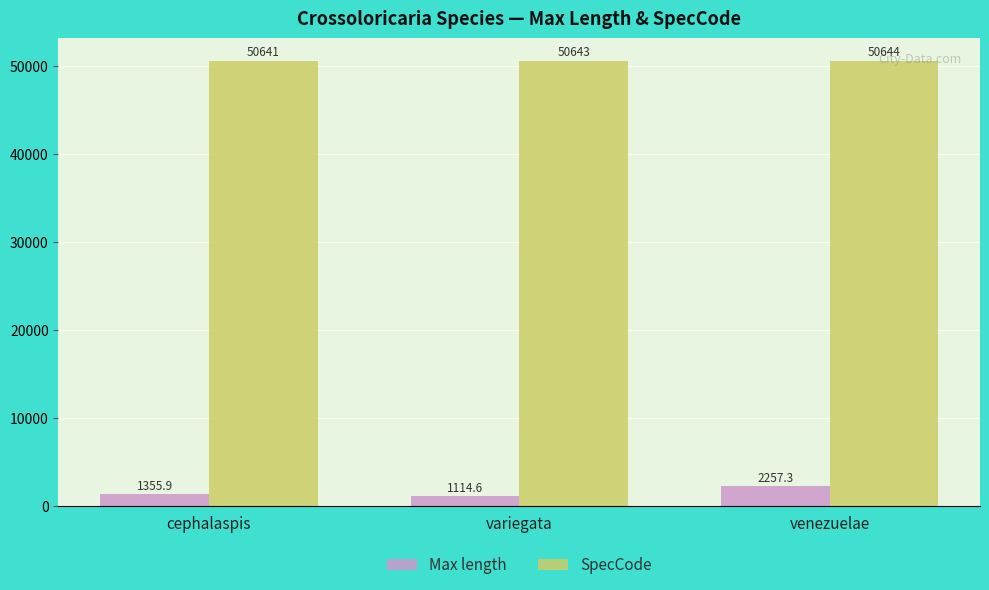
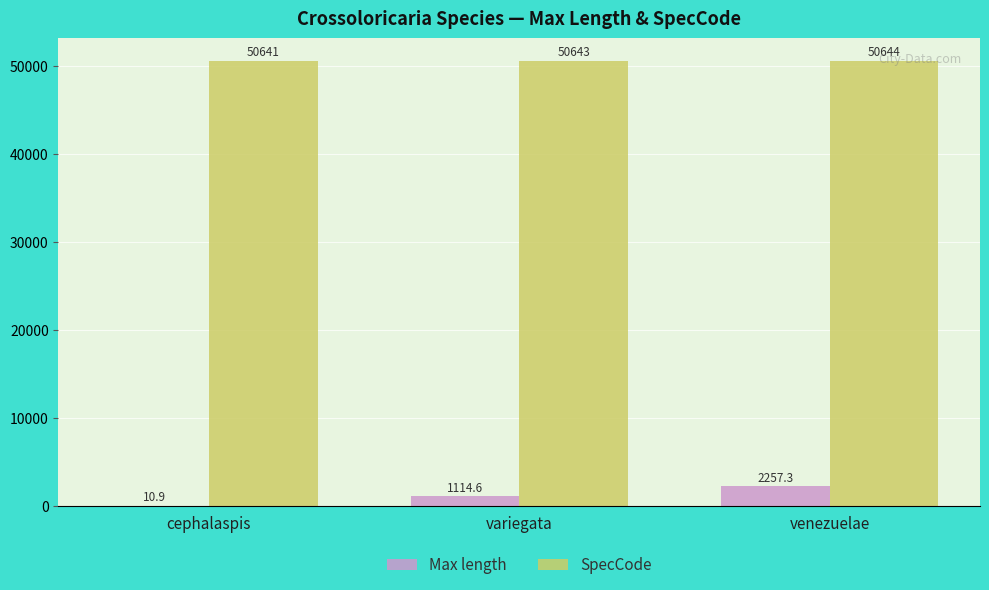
  {
    "Max length": {
-     "cephalaspis": 1355.9,
+     "cephalaspis": 10.9,
      "variegata": 1114.6,
      "venezuelae": 2257.3
    },
    "SpecCode": {
      "cephalaspis": 50641,
      "variegata": 50643
    }
  }
